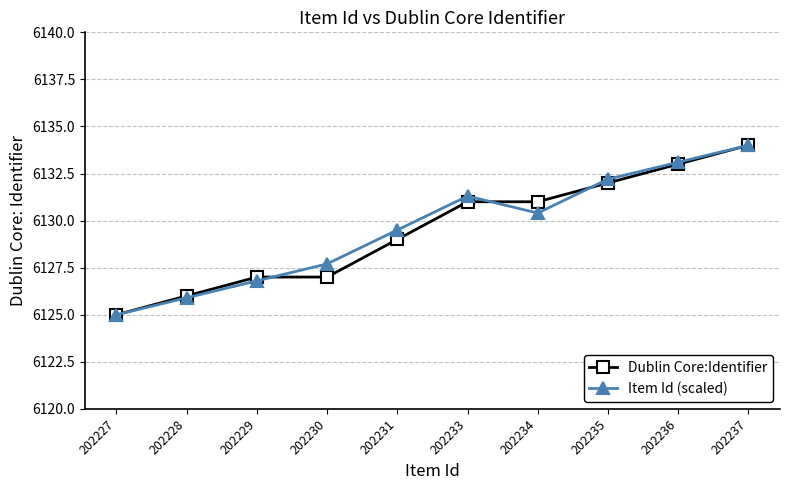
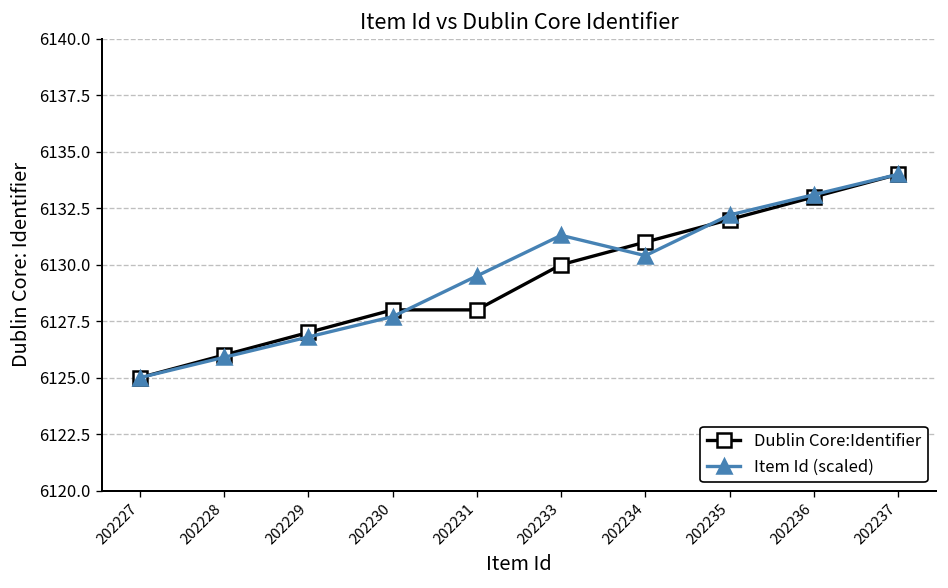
  {
    "Dublin Core:Identifier": {
      "202229": 6127,
-     "202230": 6127,
-     "202231": 6129,
-     "202233": 6131,
+     "202230": 6128,
+     "202231": 6128,
+     "202233": 6130,
      "202234": 6131,
      "202235": 6132
    },
    "Item Id (scaled)": {
      "202229": 6126.8,
      "202230": 6127.7,
      "202231": 6129.5,
      "202233": 6131.3,
      "202234": 6130.4,
      "202235": 6132.2
    }
  }
